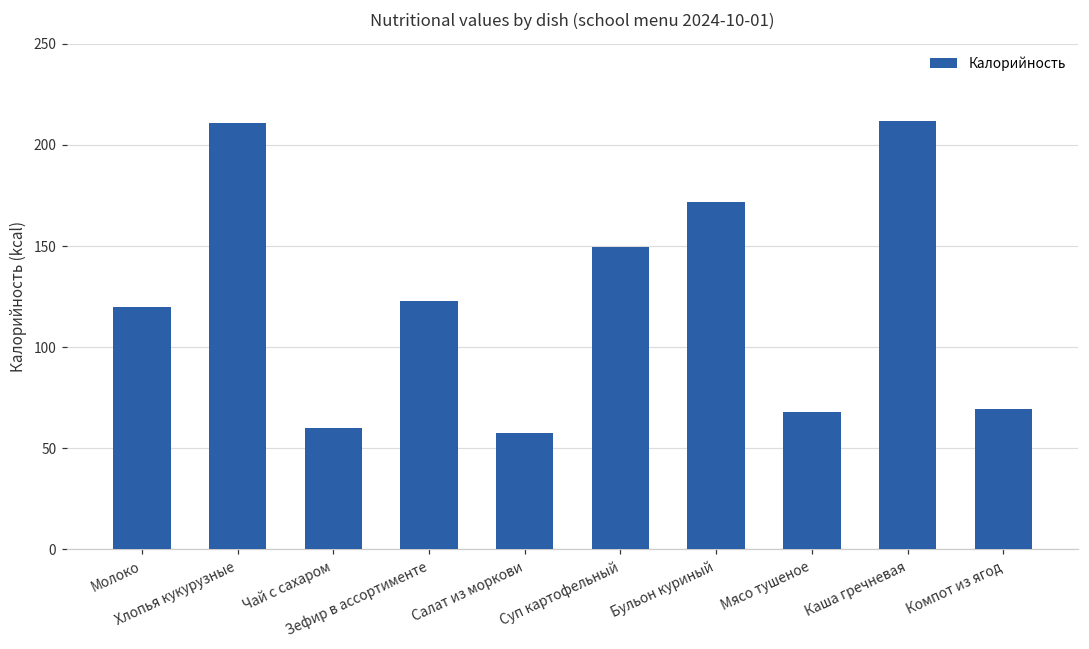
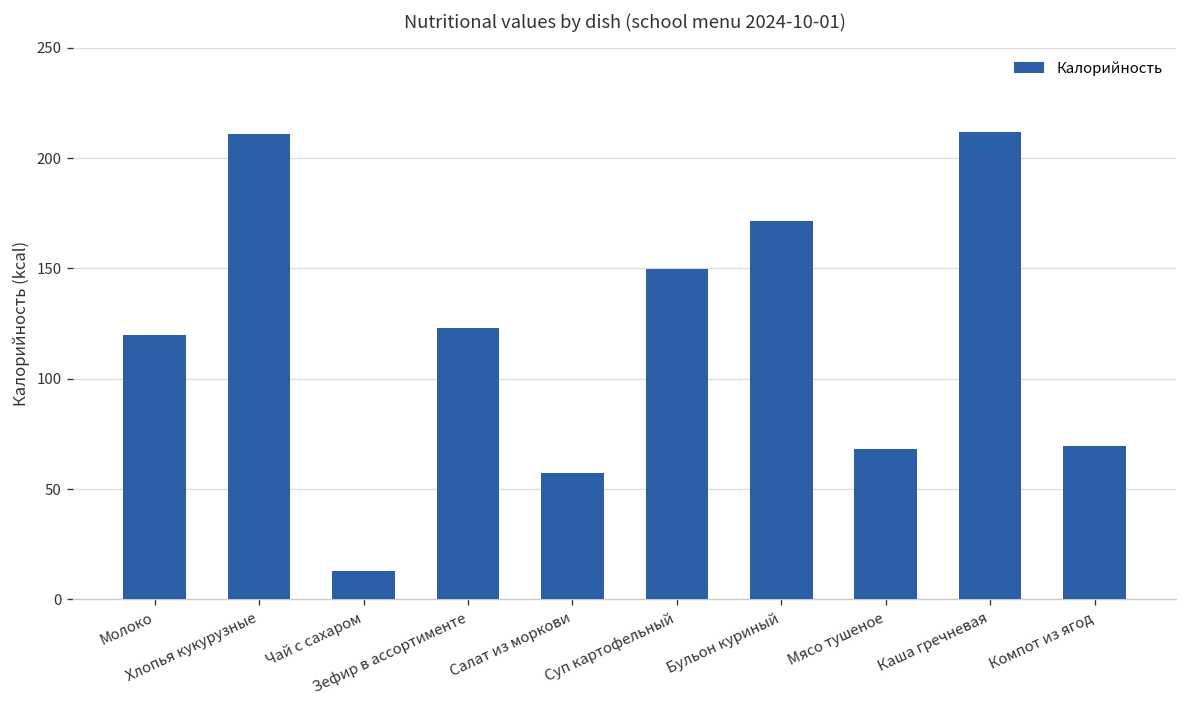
  {
    "Молоко": 120,
    "Хлопья кукурузные": 211,
-   "Чай с сахаром": 60,
+   "Чай с сахаром": 13,
    "Зефир в ассортименте": 123,
    "Салат из моркови": 58,
    "Суп картофельный": 150,
    "Бульон куриный": 172,
    "Мясо тушеное": 68,
    "Каша гречневая": 212,
    "Компот из ягод": 69
  }
